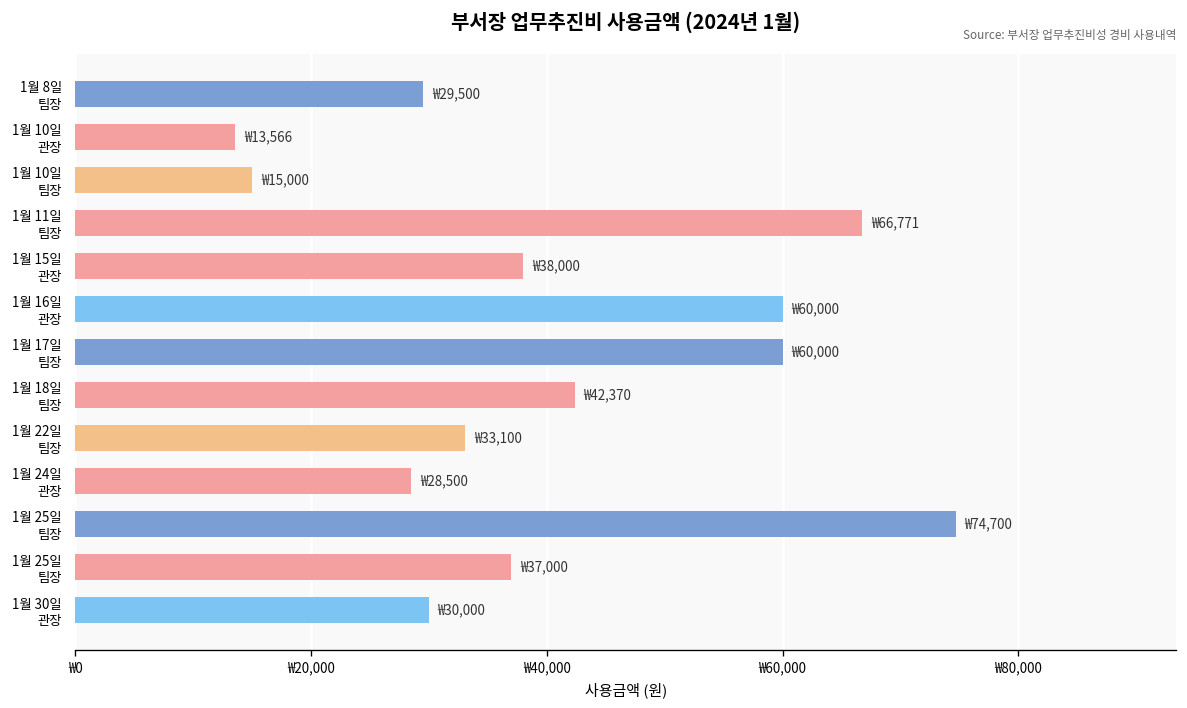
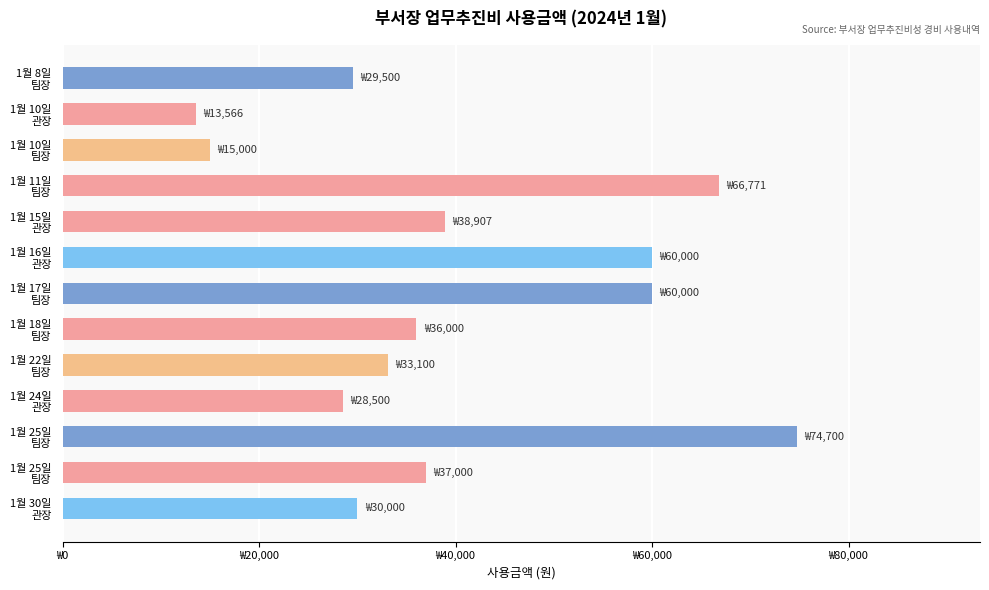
  {
    "1월 8일 팀장": "29,500",
    "1월 10일 관장": "13,566",
    "1월 10일 팀장": "15,000",
    "1월 11일 팀장": "66,771",
-   "1월 15일 관장": "38,000",
+   "1월 15일 관장": "38,907",
    "1월 16일 관장": "60,000",
    "1월 17일 팀장": "60,000",
-   "1월 18일 팀장": "42,370",
+   "1월 18일 팀장": "36,000",
    "1월 22일 팀장": "33,100",
    "1월 24일 관장": "28,500",
    "1월 30일 관장": "30,000"
  }
